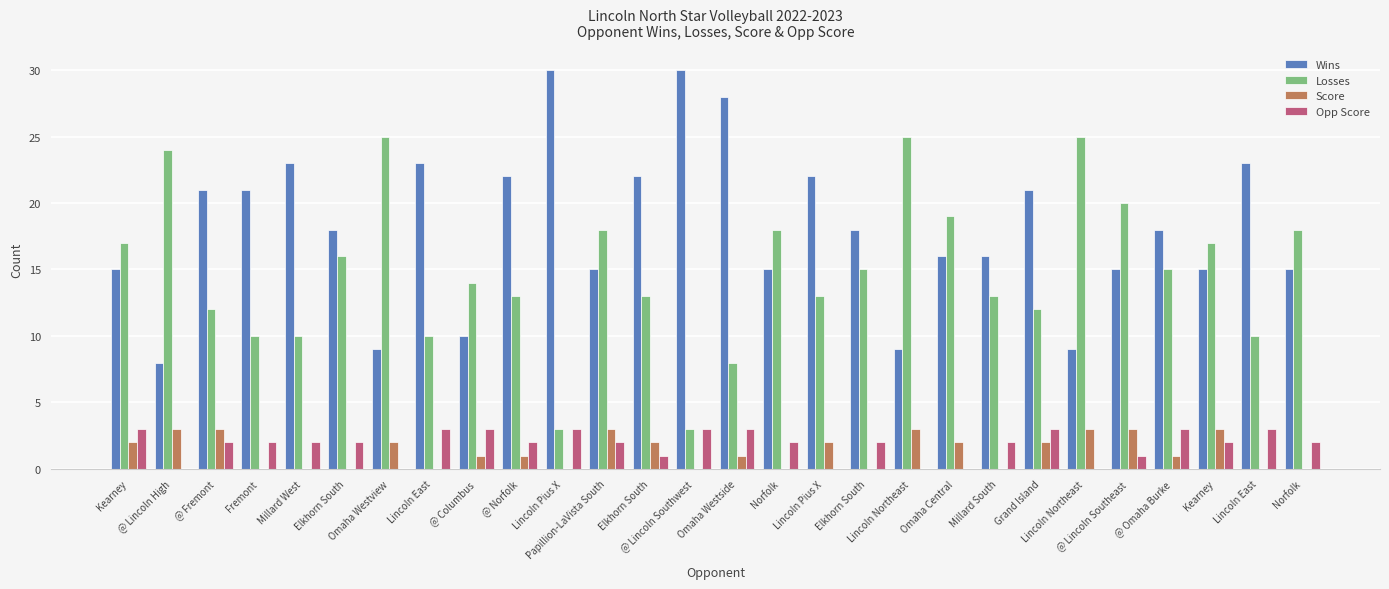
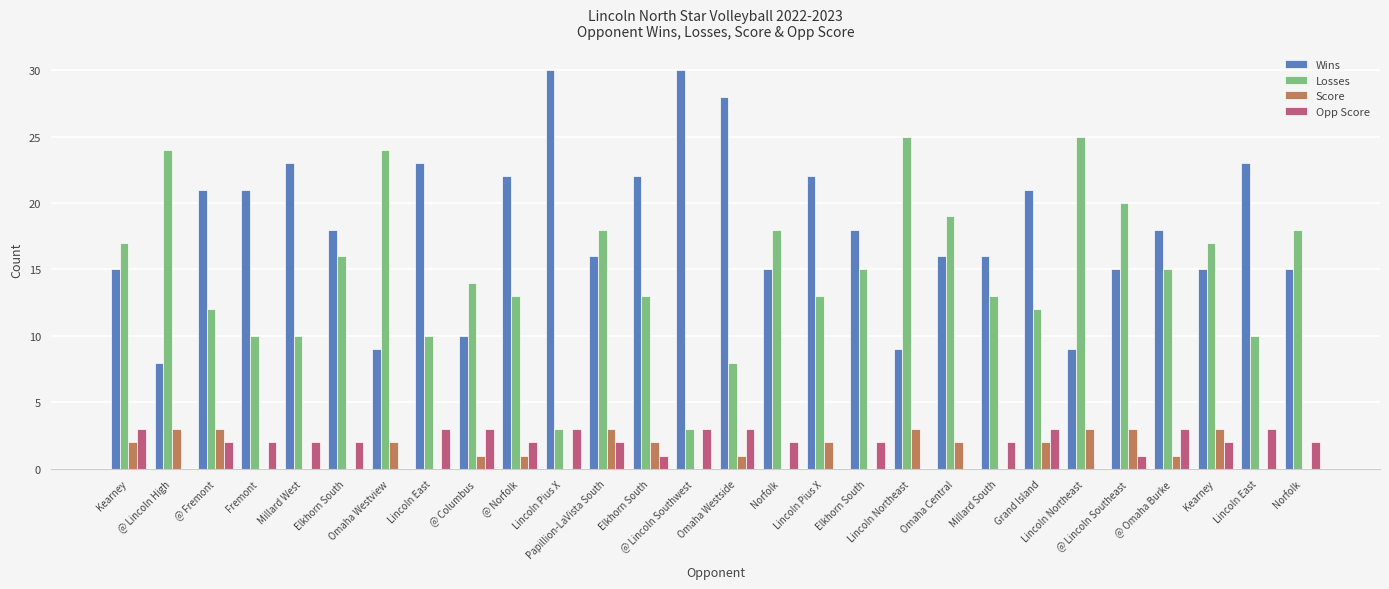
  {
    "Wins": {
      "@ Lincoln High": 8,
      "@ Fremont": 21,
      "Fremont": 21,
      "Millard West": 23,
      "Omaha Westview": 9,
      "@ Columbus": 10,
      "@ Norfolk": 22,
-     "Papillion-LaVista South": 15,
+     "Papillion-LaVista South": 16,
      "@ Lincoln Southwest": 30,
      "Omaha Westside": 28,
      "Omaha Central": 16,
      "Millard South": 16,
      "Grand Island": 21,
      "@ Lincoln Southeast": 15,
      "@ Omaha Burke": 18
    },
    "Losses": {
      "@ Lincoln High": 24,
      "@ Fremont": 12,
      "Fremont": 10,
      "Millard West": 10,
-     "Omaha Westview": 25,
+     "Omaha Westview": 24,
      "@ Columbus": 14,
      "@ Norfolk": 13,
      "Papillion-LaVista South": 18,
      "@ Lincoln Southwest": 3,
      "Omaha Westside": 8,
      "Omaha Central": 19,
      "Millard South": 13,
      "Grand Island": 12,
      "@ Lincoln Southeast": 20,
      "@ Omaha Burke": 15
    }
  }
